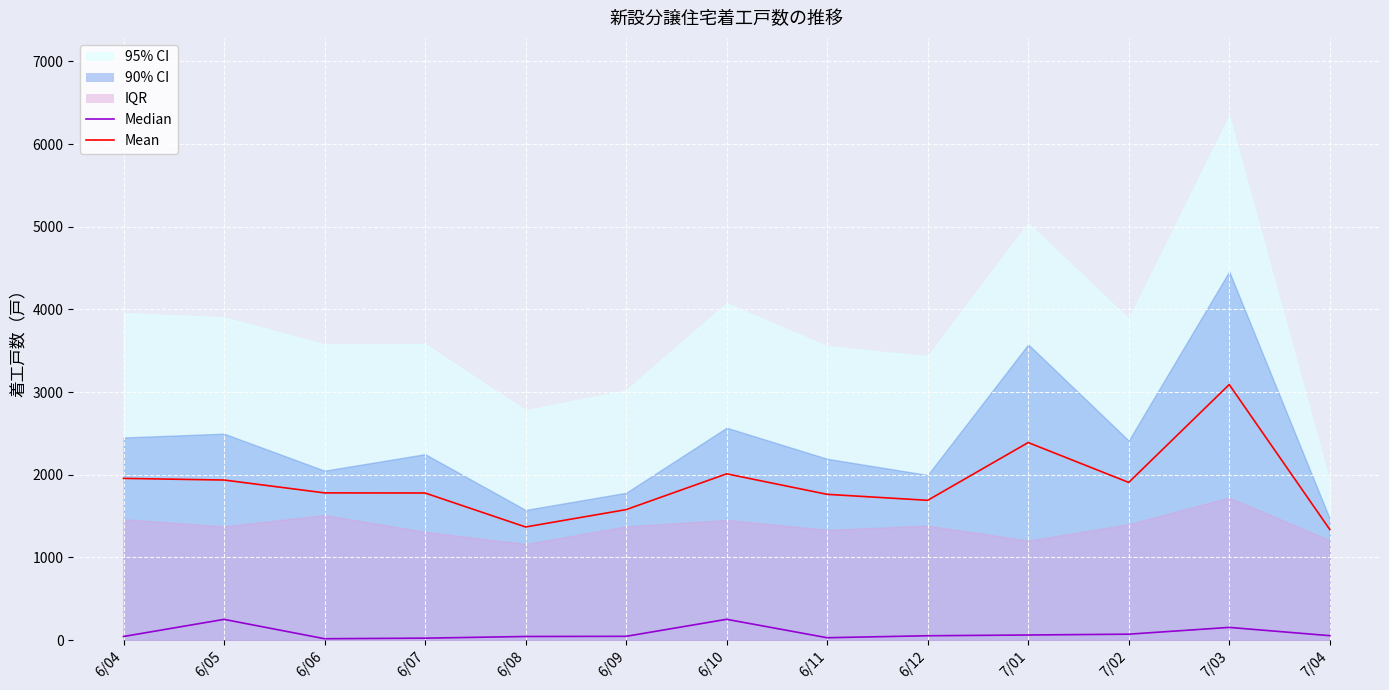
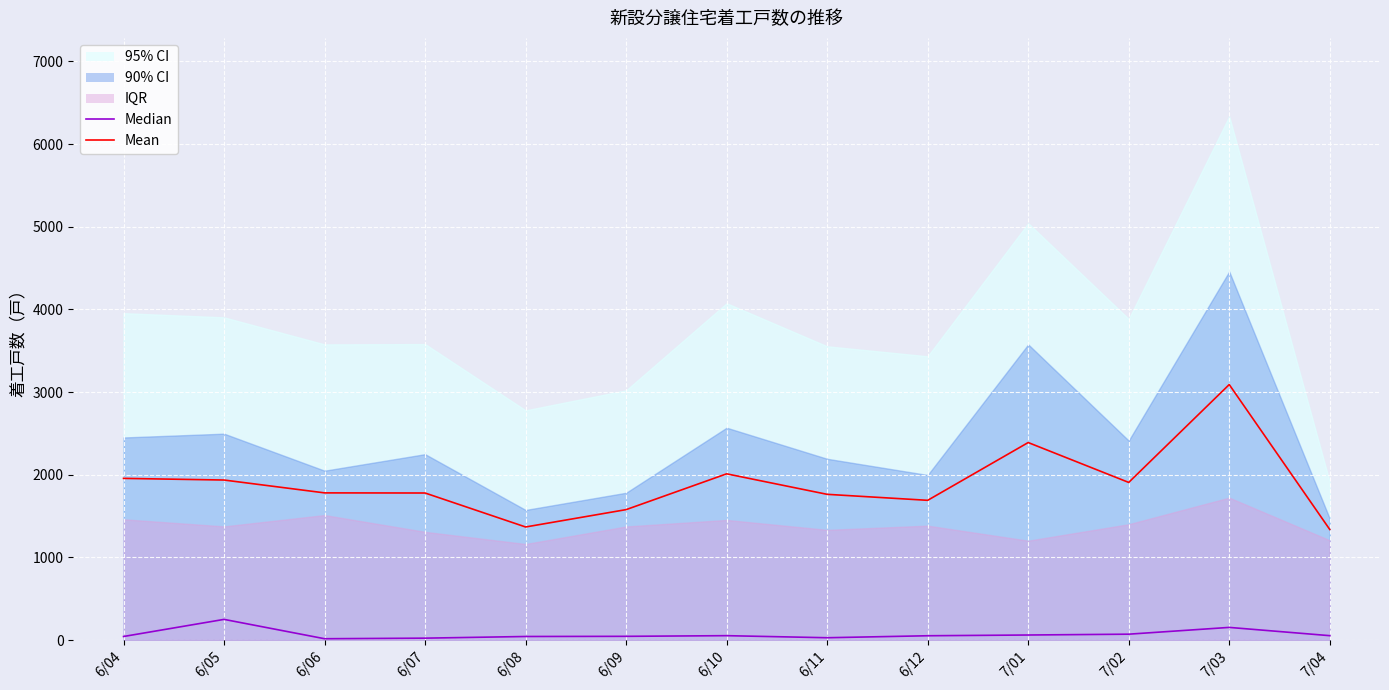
  {
    "Median": {
      "6/04": 0,
      "6/05": 300,
      "6/06": 0,
      "6/07": 0,
      "6/08": 0,
      "6/09": 0,
-     "6/10": 300,
+     "6/10": 100,
      "6/11": 0,
      "6/12": 100,
      "7/01": 100,
      "7/02": 100,
      "7/03": 200,
      "7/04": 100
    },
    "95% CI": {
      "6/04": 4000,
      "6/05": 3900,
      "6/06": 3600,
      "6/07": 3600,
      "6/08": 2800,
      "6/09": 3000,
      "6/10": 4100,
      "6/11": 3600,
      "6/12": 3400,
      "7/01": 5000,
      "7/02": 3900,
      "7/03": 6300,
      "7/04": 1900
    },
    "Mean": {
      "6/04": 2000,
      "6/05": 1900,
      "6/06": 1800,
      "6/07": 1800,
      "6/08": 1400,
      "6/09": 1600,
      "6/10": 2000,
      "6/11": 1800,
      "6/12": 1700,
      "7/01": 2400,
      "7/02": 1900,
      "7/03": 3100,
      "7/04": 1300
    },
    "90% CI": {
      "6/04": 2500,
      "6/05": 2500,
      "6/06": 2000,
      "6/07": 2200,
      "6/08": 1600,
      "6/09": 1800,
      "6/10": 2600,
      "6/11": 2200,
      "6/12": 2000,
      "7/01": 3600,
      "7/02": 2400,
      "7/03": 4500,
      "7/04": 1500
    },
    "IQR": {
      "6/04": 1500,
      "6/05": 1400,
      "6/06": 1500,
      "6/07": 1300,
      "6/08": 1200,
      "6/09": 1400,
      "6/10": 1500,
      "6/11": 1300,
      "6/12": 1400,
      "7/01": 1200,
      "7/02": 1400,
      "7/03": 1700,
      "7/04": 1200
    }
  }
